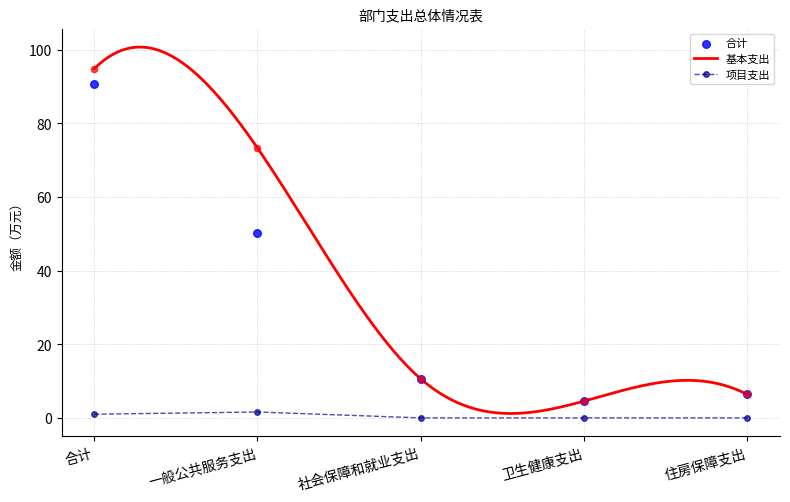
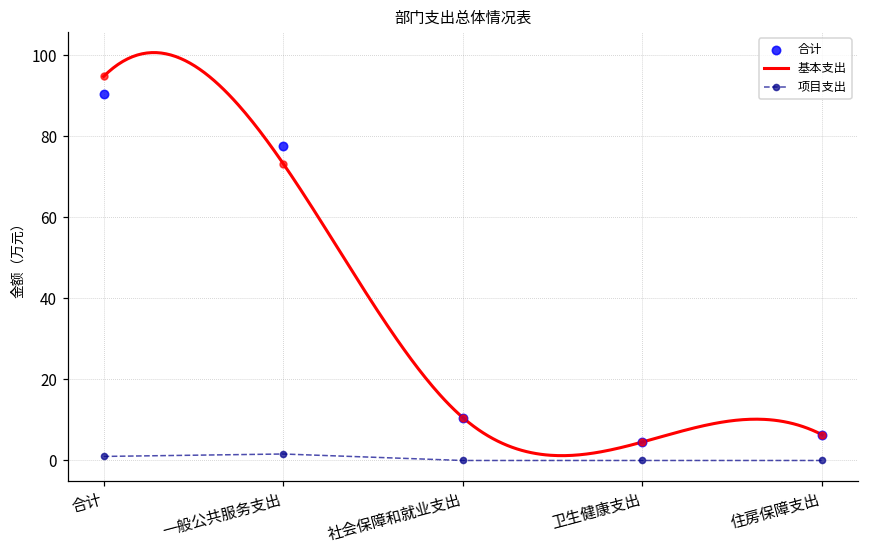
  {
    "合计": {
-     "一般公共服务支出": 50
+     "一般公共服务支出": 78
    },
    "项目支出": {
      "合计": 1,
      "一般公共服务支出": 2,
      "社会保障和就业支出": 0,
      "卫生健康支出": 0,
      "住房保障支出": 0
    }
  }
